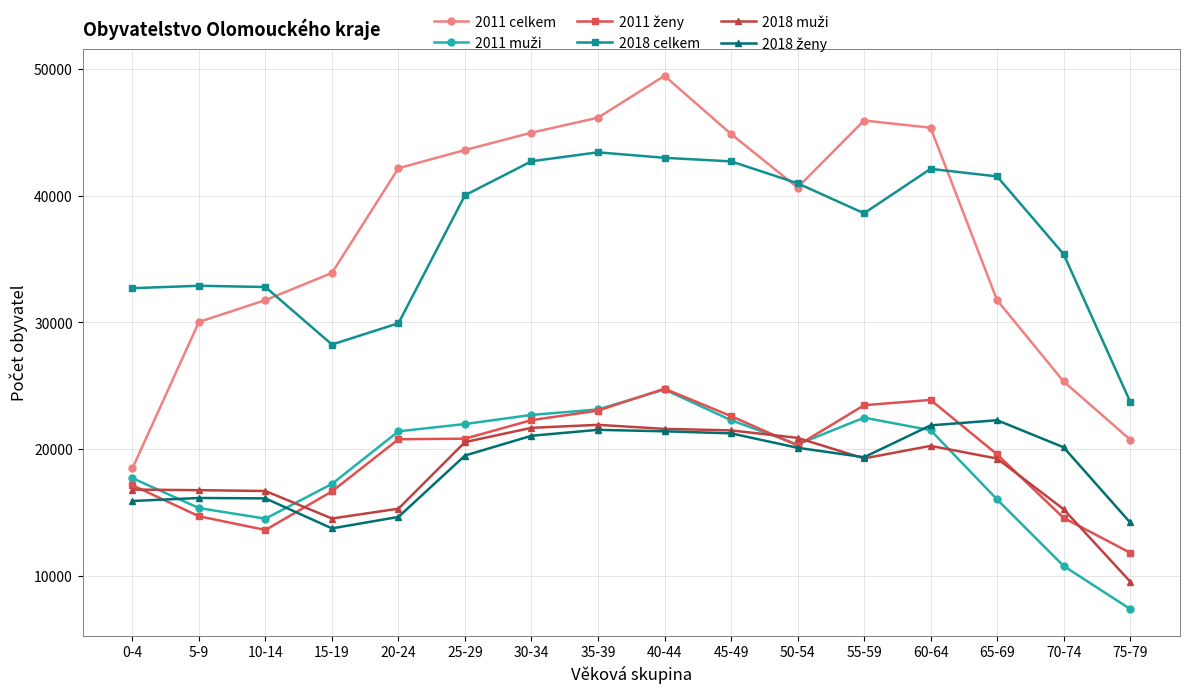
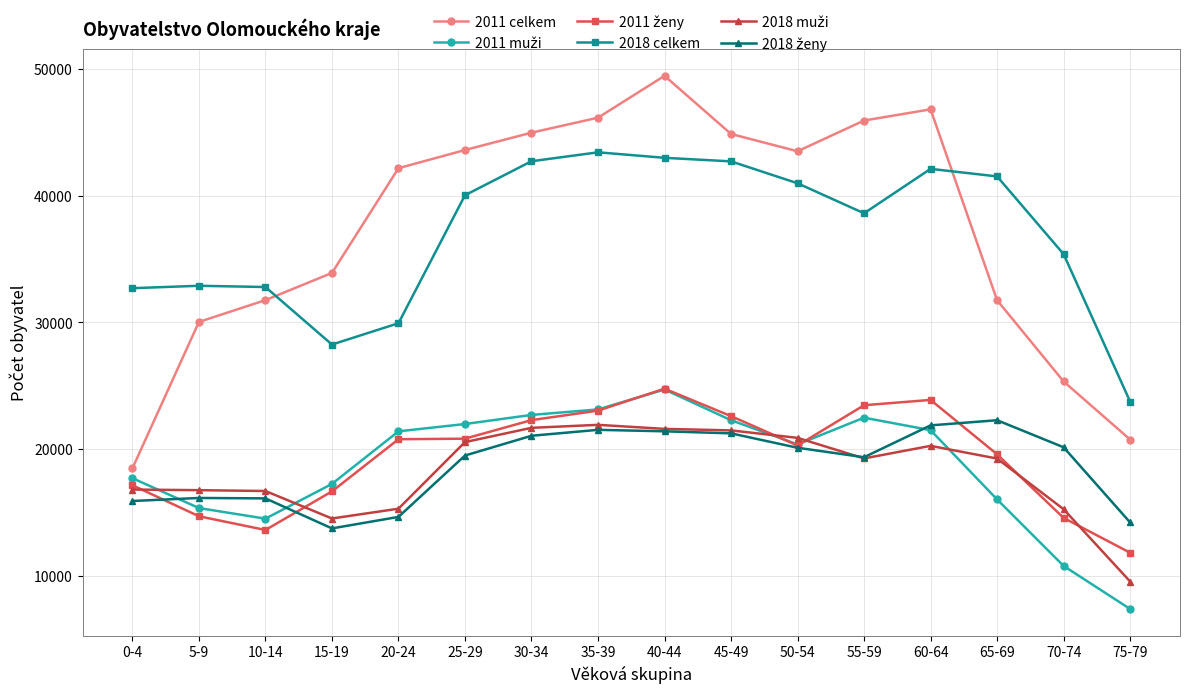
  {
    "2011 celkem": {
      "0-4": 18500,
      "5-9": 30000,
      "10-14": 31800,
      "15-19": 33900,
      "20-24": 42200,
      "25-29": 43600,
      "30-34": 45000,
      "35-39": 46200,
      "40-44": 49500,
      "45-49": 44900,
-     "50-54": 40600,
+     "50-54": 43500,
      "55-59": 45900,
-     "60-64": 45400,
+     "60-64": 46800,
      "65-69": 31700,
      "70-74": 25300,
      "75-79": 20700
    }
  }
